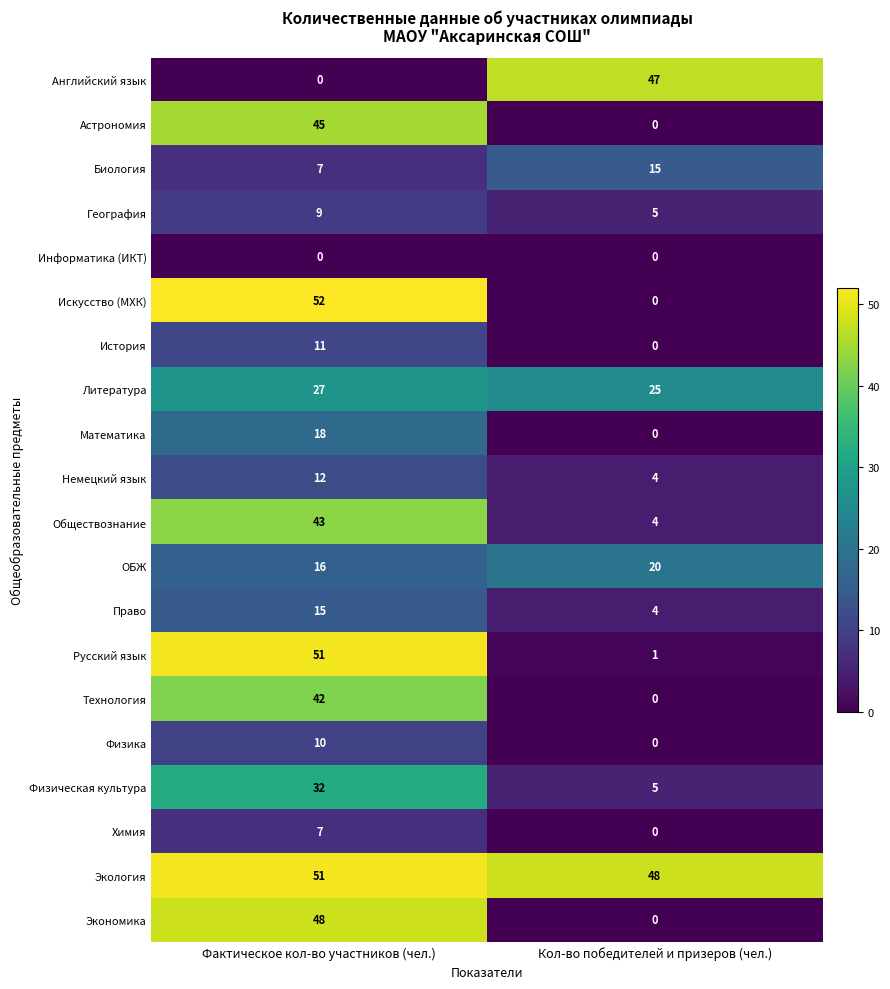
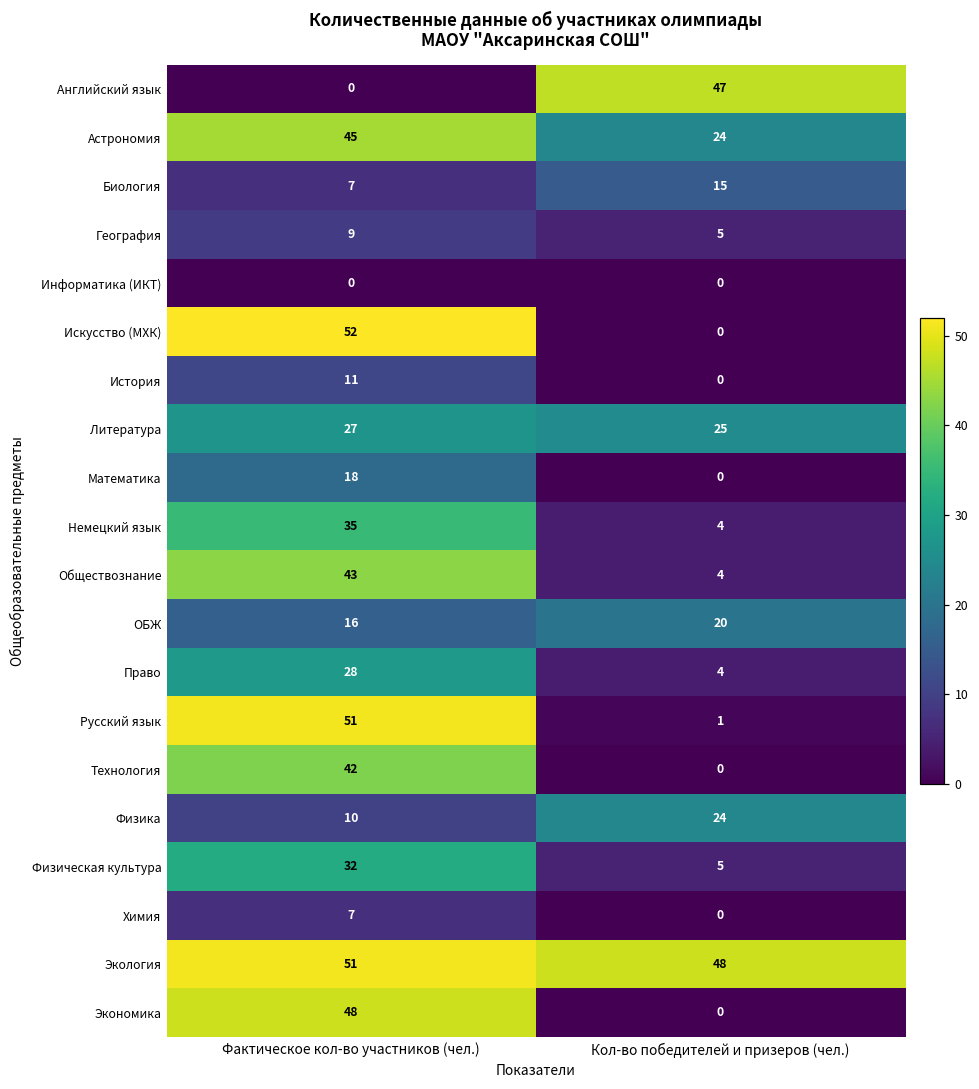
  {
    "Английский язык": {
      "Фактическое кол-во участников (чел.)": 0,
      "Кол-во победителей и призеров (чел.)": 47
    },
    "Астрономия": {
      "Фактическое кол-во участников (чел.)": 45,
-     "Кол-во победителей и призеров (чел.)": 0
+     "Кол-во победителей и призеров (чел.)": 24
    },
    "Биология": {
      "Фактическое кол-во участников (чел.)": 7,
      "Кол-во победителей и призеров (чел.)": 15
    },
    "География": {
      "Фактическое кол-во участников (чел.)": 9,
      "Кол-во победителей и призеров (чел.)": 5
    },
    "Информатика (ИКТ)": {
      "Фактическое кол-во участников (чел.)": 0,
      "Кол-во победителей и призеров (чел.)": 0
    },
    "Искусство (МХК)": {
      "Фактическое кол-во участников (чел.)": 52,
      "Кол-во победителей и призеров (чел.)": 0
    },
    "История": {
      "Фактическое кол-во участников (чел.)": 11,
      "Кол-во победителей и призеров (чел.)": 0
    },
    "Литература": {
      "Фактическое кол-во участников (чел.)": 27,
      "Кол-во победителей и призеров (чел.)": 25
    },
    "Математика": {
      "Фактическое кол-во участников (чел.)": 18,
      "Кол-во победителей и призеров (чел.)": 0
    },
    "Немецкий язык": {
-     "Фактическое кол-во участников (чел.)": 12,
+     "Фактическое кол-во участников (чел.)": 35,
      "Кол-во победителей и призеров (чел.)": 4
    },
    "Обществознание": {
      "Фактическое кол-во участников (чел.)": 43,
      "Кол-во победителей и призеров (чел.)": 4
    },
    "ОБЖ": {
      "Фактическое кол-во участников (чел.)": 16,
      "Кол-во победителей и призеров (чел.)": 20
    },
    "Право": {
-     "Фактическое кол-во участников (чел.)": 15,
+     "Фактическое кол-во участников (чел.)": 28,
      "Кол-во победителей и призеров (чел.)": 4
    },
    "Русский язык": {
      "Фактическое кол-во участников (чел.)": 51,
      "Кол-во победителей и призеров (чел.)": 1
    },
    "Технология": {
      "Фактическое кол-во участников (чел.)": 42,
      "Кол-во победителей и призеров (чел.)": 0
    },
    "Физика": {
      "Фактическое кол-во участников (чел.)": 10,
-     "Кол-во победителей и призеров (чел.)": 0
+     "Кол-во победителей и призеров (чел.)": 24
    },
    "Физическая культура": {
      "Фактическое кол-во участников (чел.)": 32,
      "Кол-во победителей и призеров (чел.)": 5
    },
    "Химия": {
      "Фактическое кол-во участников (чел.)": 7,
      "Кол-во победителей и призеров (чел.)": 0
    },
    "Экология": {
      "Фактическое кол-во участников (чел.)": 51,
      "Кол-во победителей и призеров (чел.)": 48
    },
    "Экономика": {
      "Фактическое кол-во участников (чел.)": 48,
      "Кол-во победителей и призеров (чел.)": 0
    }
  }
